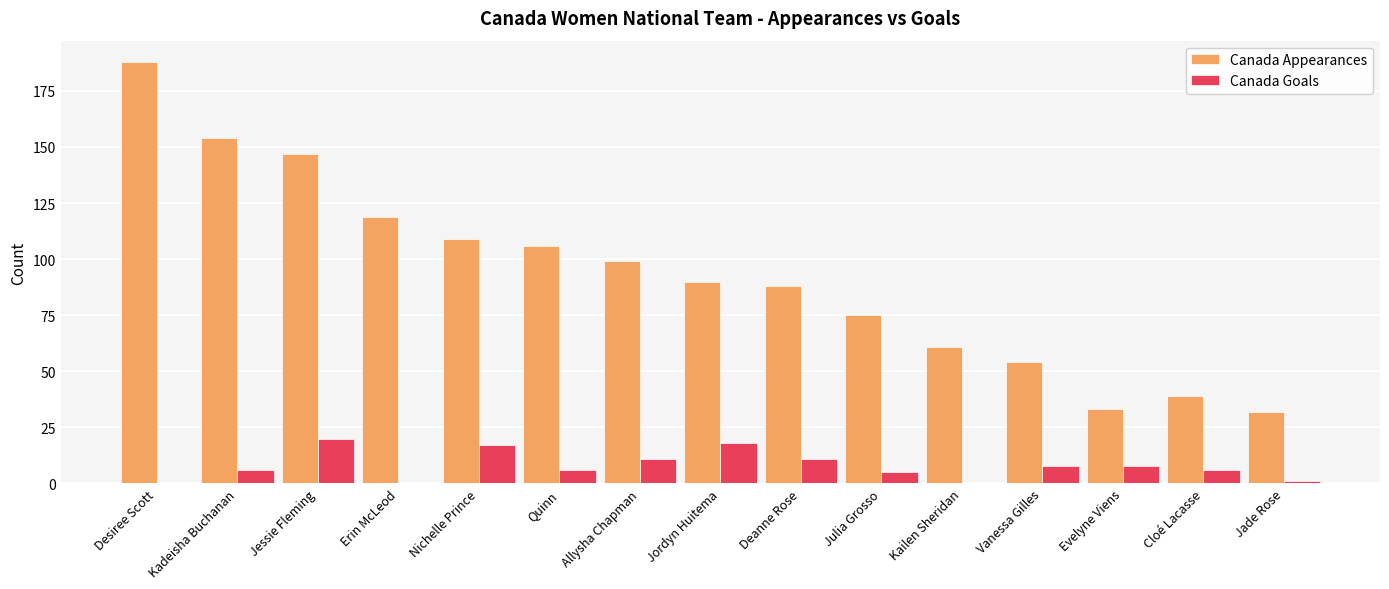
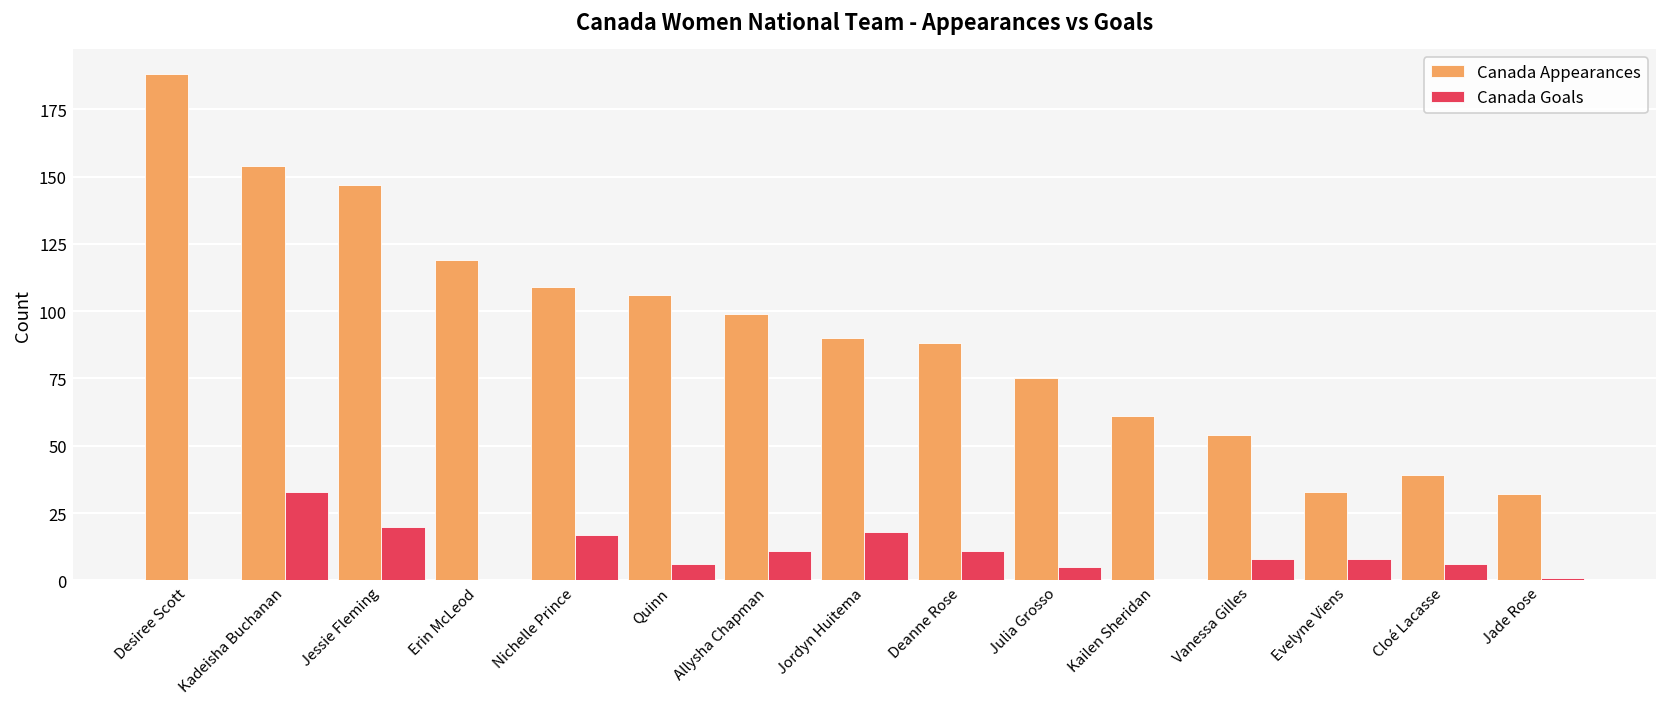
  {
    "Canada Appearances": {
      "Desiree Scott": 188,
      "Kadeisha Buchanan": 154,
      "Jessie Fleming": 147,
      "Erin McLeod": 119,
      "Nichelle Prince": 109,
      "Quinn": 106,
      "Allysha Chapman": 99,
      "Jordyn Huitema": 90,
      "Deanne Rose": 88,
      "Julia Grosso": 75,
      "Kailen Sheridan": 61,
      "Vanessa Gilles": 54,
      "Evelyne Viens": 33,
      "Cloé Lacasse": 39,
      "Jade Rose": 32
    },
    "Canada Goals": {
      "Desiree Scott": 0,
-     "Kadeisha Buchanan": 6,
+     "Kadeisha Buchanan": 33,
      "Jessie Fleming": 20,
      "Erin McLeod": 0,
      "Nichelle Prince": 17,
      "Quinn": 6,
      "Allysha Chapman": 11,
      "Jordyn Huitema": 18,
      "Deanne Rose": 11,
      "Julia Grosso": 5,
      "Kailen Sheridan": 0,
      "Vanessa Gilles": 8,
      "Evelyne Viens": 8,
      "Cloé Lacasse": 6
    }
  }
